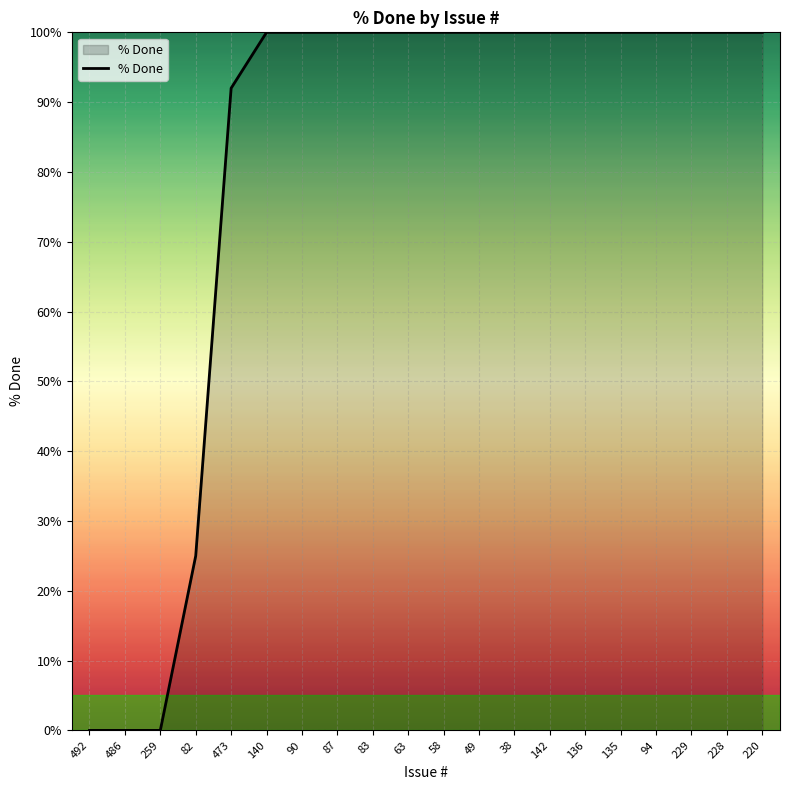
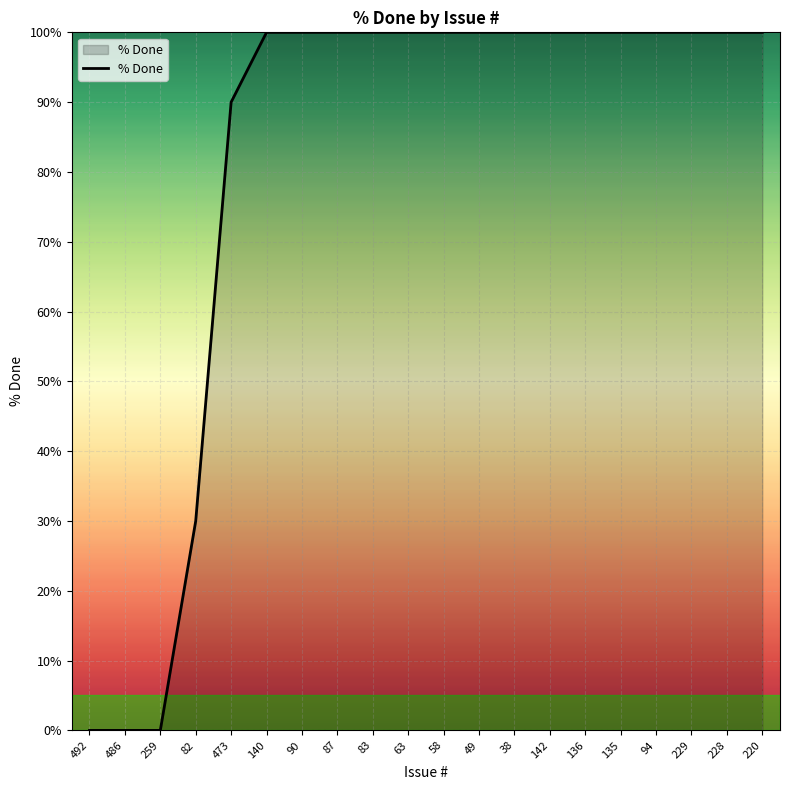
  {
-   "82": "25%",
-   "473": "92%",
+   "82": "30%",
+   "473": "90%",
    "140": "100%",
    "90": "100%",
    "87": "100%",
    "83": "100%",
    "63": "100%",
    "58": "100%",
    "49": "100%",
    "38": "100%",
    "142": "100%",
    "136": "100%",
    "135": "100%",
    "94": "100%",
    "229": "100%",
    "228": "100%",
    "220": "100%"
  }
